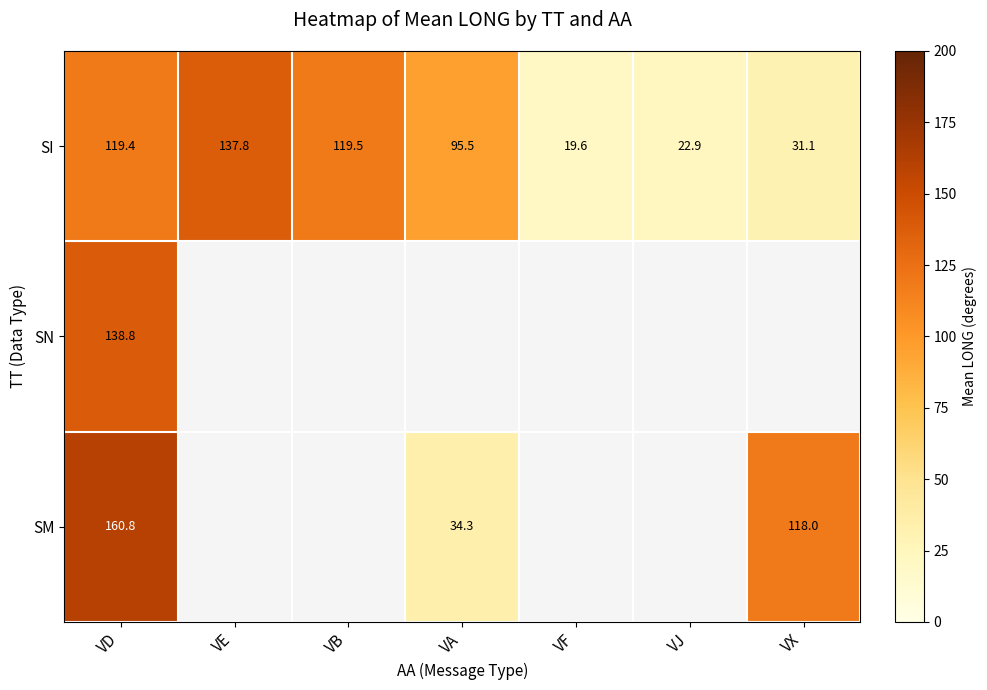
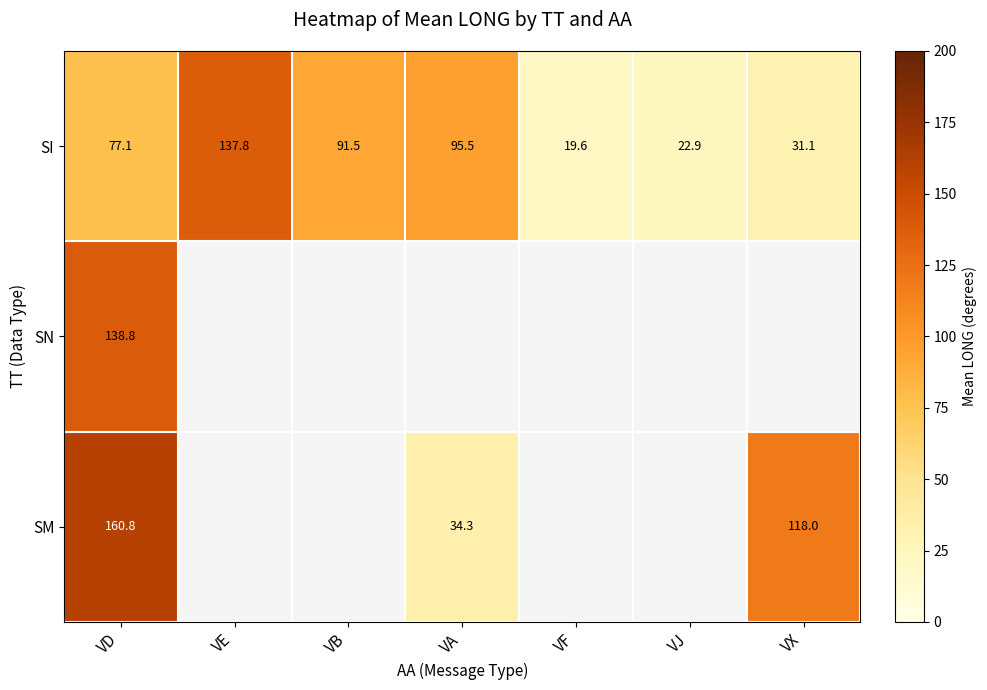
  {
    "SI": {
-     "VD": 119.4,
+     "VD": 77.1,
      "VE": 137.8,
-     "VB": 119.5,
+     "VB": 91.5,
      "VA": 95.5,
      "VF": 19.6,
      "VJ": 22.9,
      "VX": 31.1
    },
    "SN": {
      "VD": 138.8
    },
    "SM": {
      "VD": 160.8,
      "VA": 34.3,
      "VX": 118.0
    }
  }
